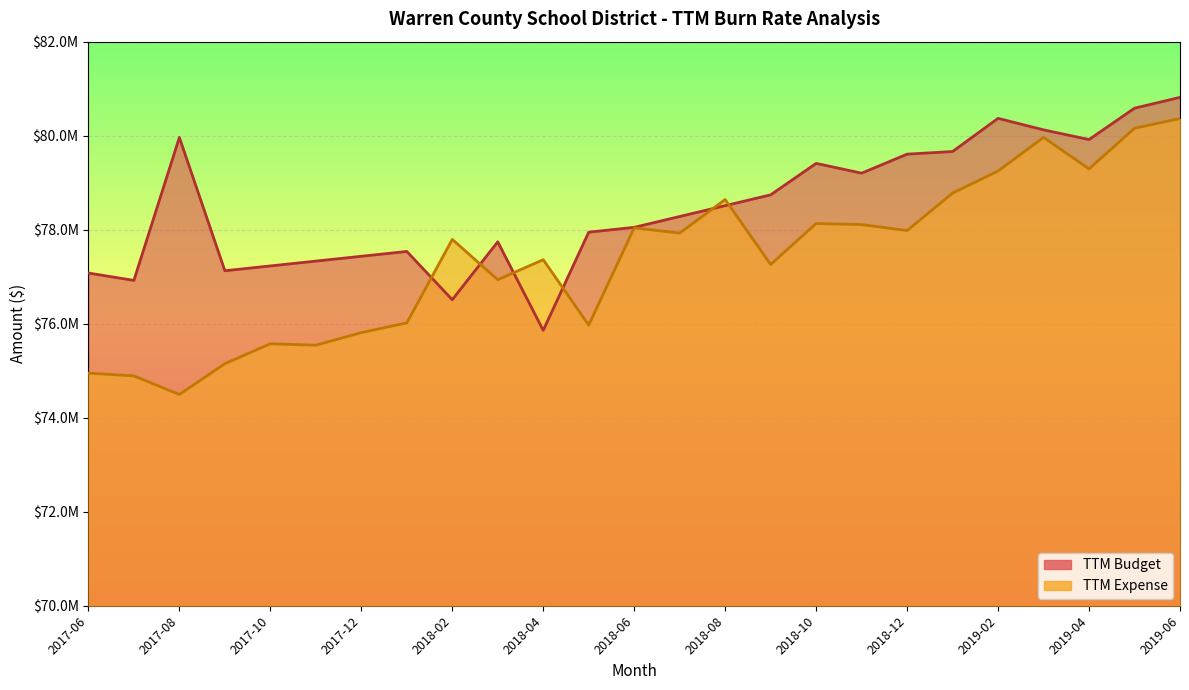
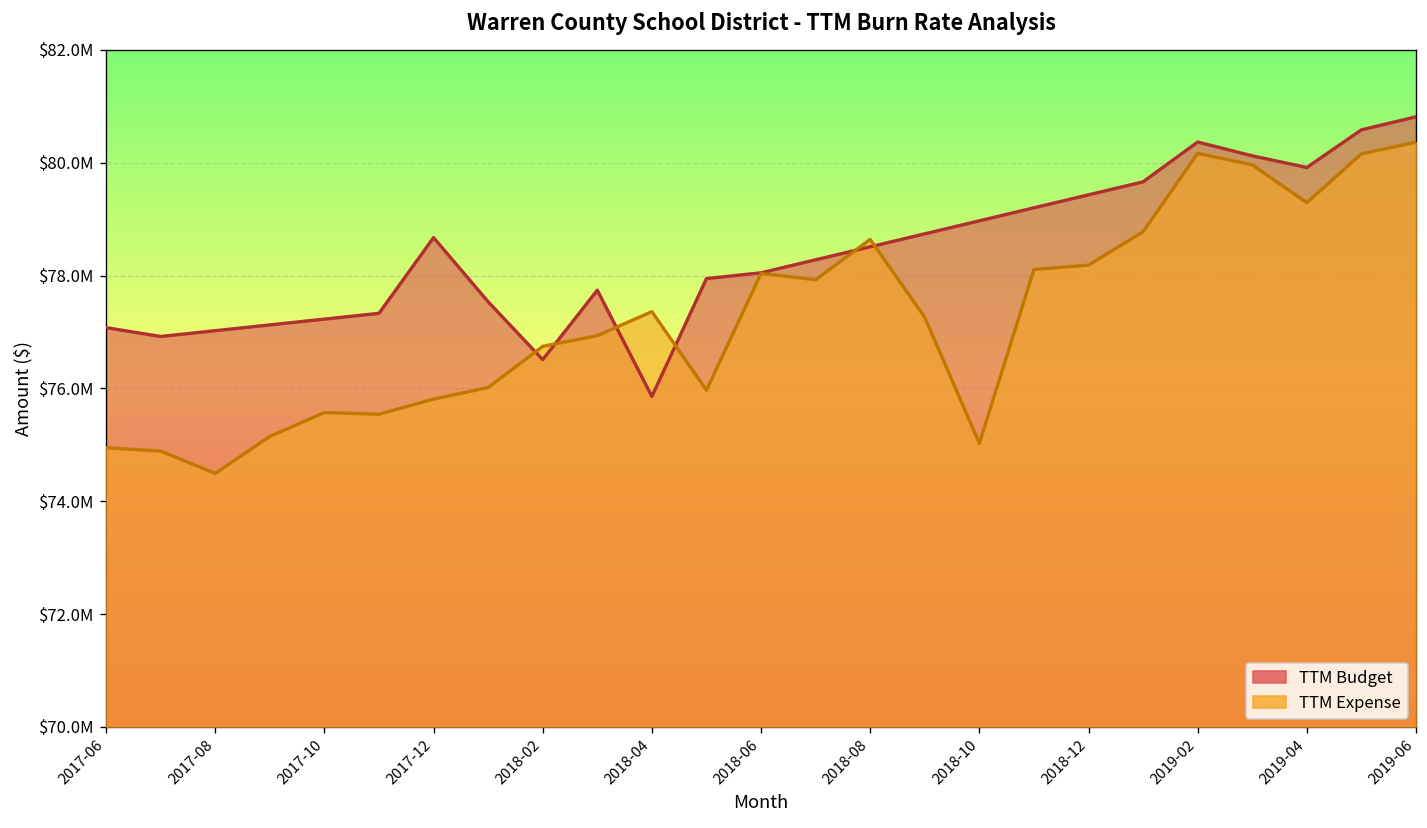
  {
    "TTM Budget": {
      "2017-06": "$77100000",
-     "2017-08": "$80000000",
+     "2017-08": "$77000000",
      "2017-10": "$77200000",
-     "2017-12": "$77400000",
+     "2017-12": "$78700000",
      "2018-02": "$76500000",
      "2018-04": "$75900000",
      "2018-08": "$78500000",
-     "2018-10": "$79400000",
-     "2018-12": "$79600000",
+     "2018-10": "$79000000",
+     "2018-12": "$79400000",
      "2019-02": "$80400000",
      "2019-04": "$79900000",
      "2019-06": "$80800000"
    },
    "TTM Expense": {
      "2017-06": "$74900000",
      "2017-08": "$74500000",
      "2017-10": "$75600000",
      "2017-12": "$75800000",
-     "2018-02": "$77800000",
+     "2018-02": "$76700000",
      "2018-04": "$77400000",
      "2018-08": "$78600000",
-     "2018-10": "$78100000",
-     "2018-12": "$78000000",
-     "2019-02": "$79200000",
+     "2018-10": "$75000000",
+     "2018-12": "$78200000",
+     "2019-02": "$80200000",
      "2019-04": "$79300000",
      "2019-06": "$80400000"
    }
  }
